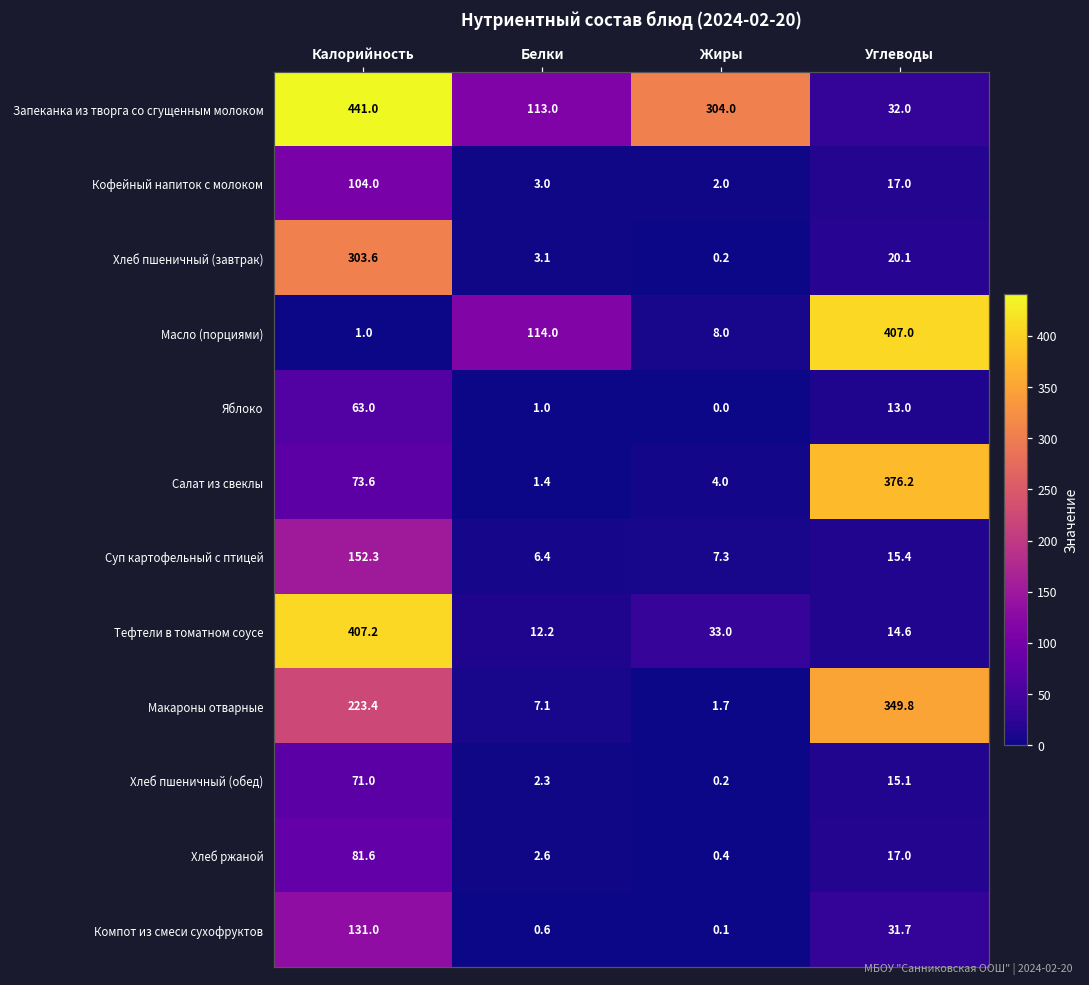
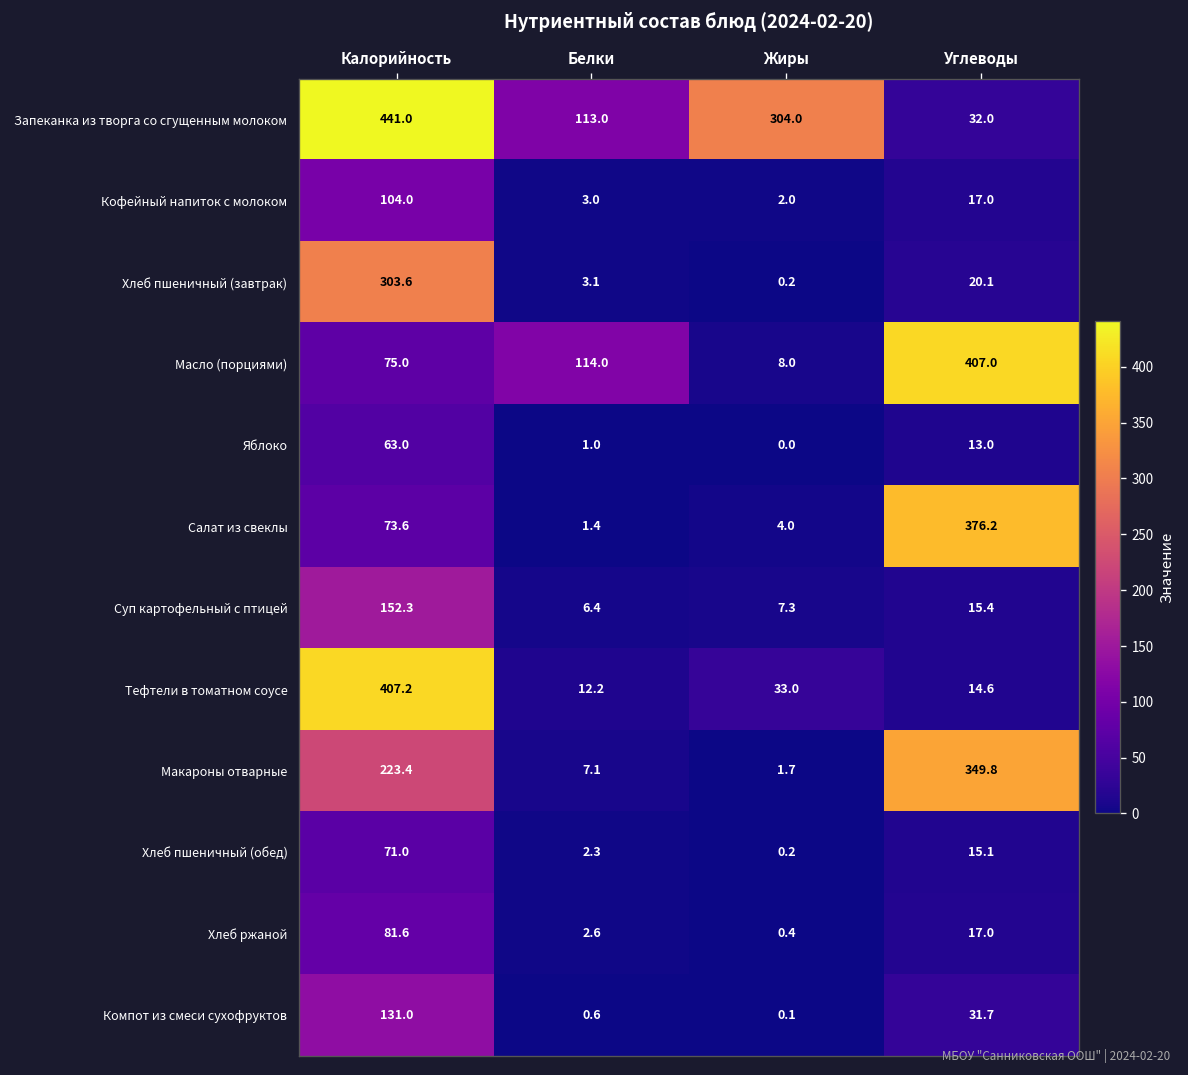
  {
    "Запеканка из творга со сгущенным молоком": {
      "Калорийность": 441.0,
      "Белки": 113.0,
      "Жиры": 304.0,
      "Углеводы": 32.0
    },
    "Кофейный напиток с молоком": {
      "Калорийность": 104.0,
      "Белки": 3.0,
      "Жиры": 2.0,
      "Углеводы": 17.0
    },
    "Хлеб пшеничный (завтрак)": {
      "Калорийность": 303.6,
      "Белки": 3.1,
      "Жиры": 0.2,
      "Углеводы": 20.1
    },
    "Масло (порциями)": {
-     "Калорийность": 1.0,
+     "Калорийность": 75.0,
      "Белки": 114.0,
      "Жиры": 8.0,
      "Углеводы": 407.0
    },
    "Яблоко": {
      "Калорийность": 63.0,
      "Белки": 1.0,
      "Жиры": 0.0,
      "Углеводы": 13.0
    },
    "Салат из свеклы": {
      "Калорийность": 73.6,
      "Белки": 1.4,
      "Жиры": 4.0,
      "Углеводы": 376.2
    },
    "Суп картофельный с птицей": {
      "Калорийность": 152.3,
      "Белки": 6.4,
      "Жиры": 7.3,
      "Углеводы": 15.4
    },
    "Тефтели в томатном соусе": {
      "Калорийность": 407.2,
      "Белки": 12.2,
      "Жиры": 33.0,
      "Углеводы": 14.6
    },
    "Макароны отварные": {
      "Калорийность": 223.4,
      "Белки": 7.1,
      "Жиры": 1.7,
      "Углеводы": 349.8
    },
    "Хлеб пшеничный (обед)": {
      "Калорийность": 71.0,
      "Белки": 2.3,
      "Жиры": 0.2,
      "Углеводы": 15.1
    },
    "Хлеб ржаной": {
      "Калорийность": 81.6,
      "Белки": 2.6,
      "Жиры": 0.4,
      "Углеводы": 17.0
    },
    "Компот из смеси сухофруктов": {
      "Калорийность": 131.0,
      "Белки": 0.6,
      "Жиры": 0.1,
      "Углеводы": 31.7
    }
  }
